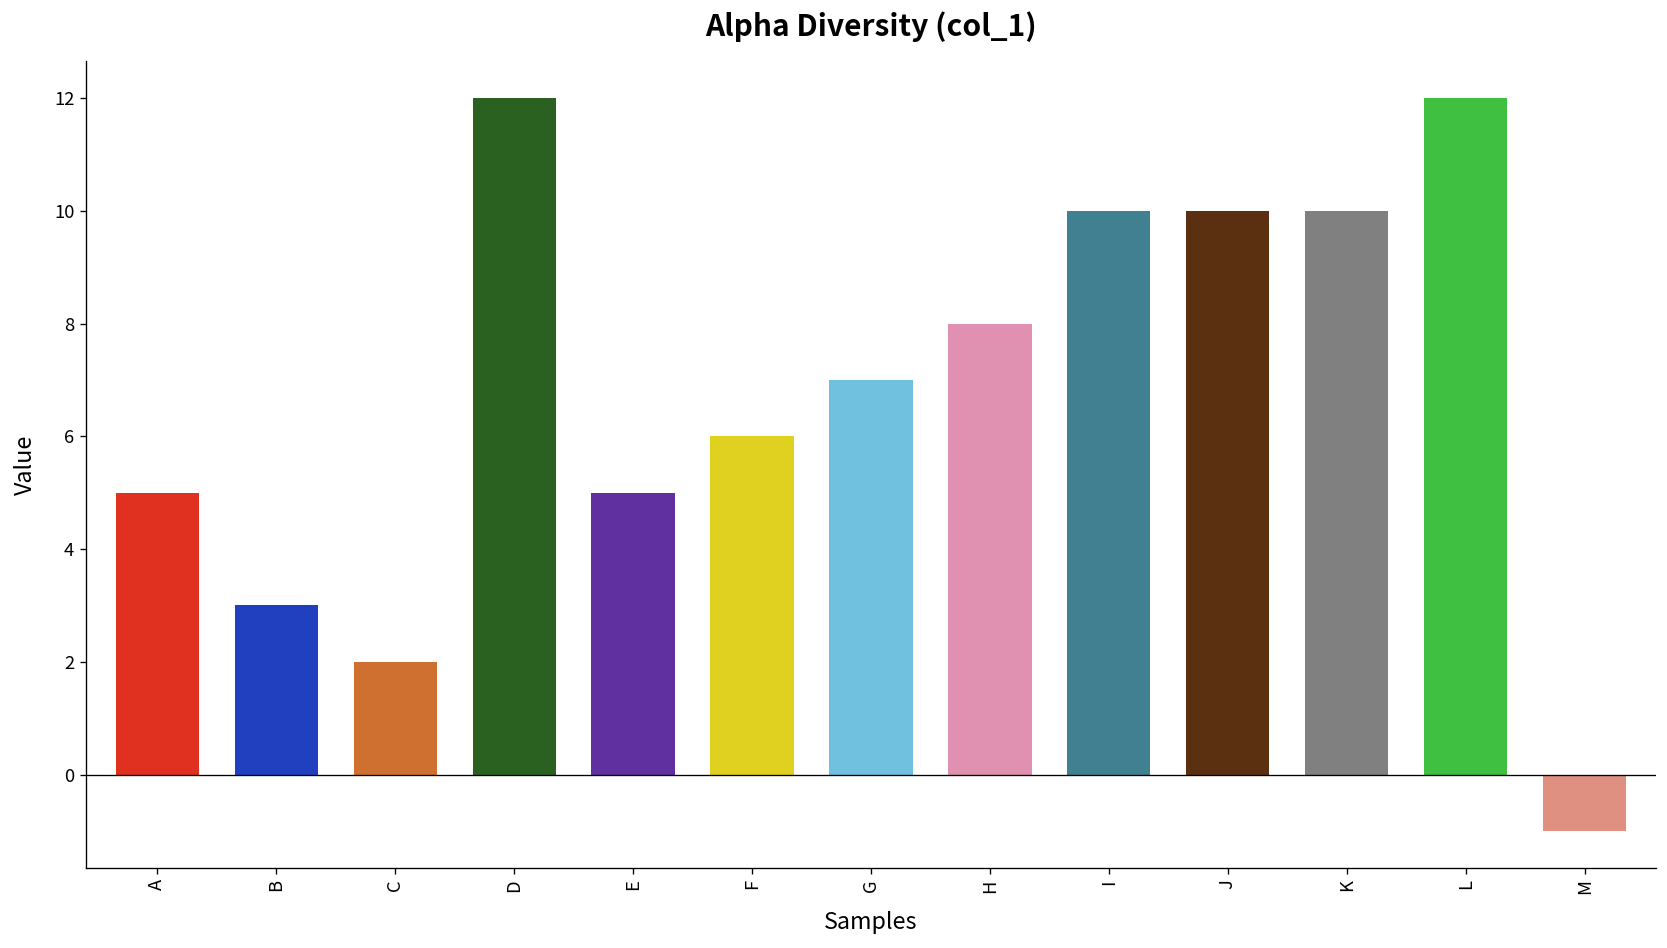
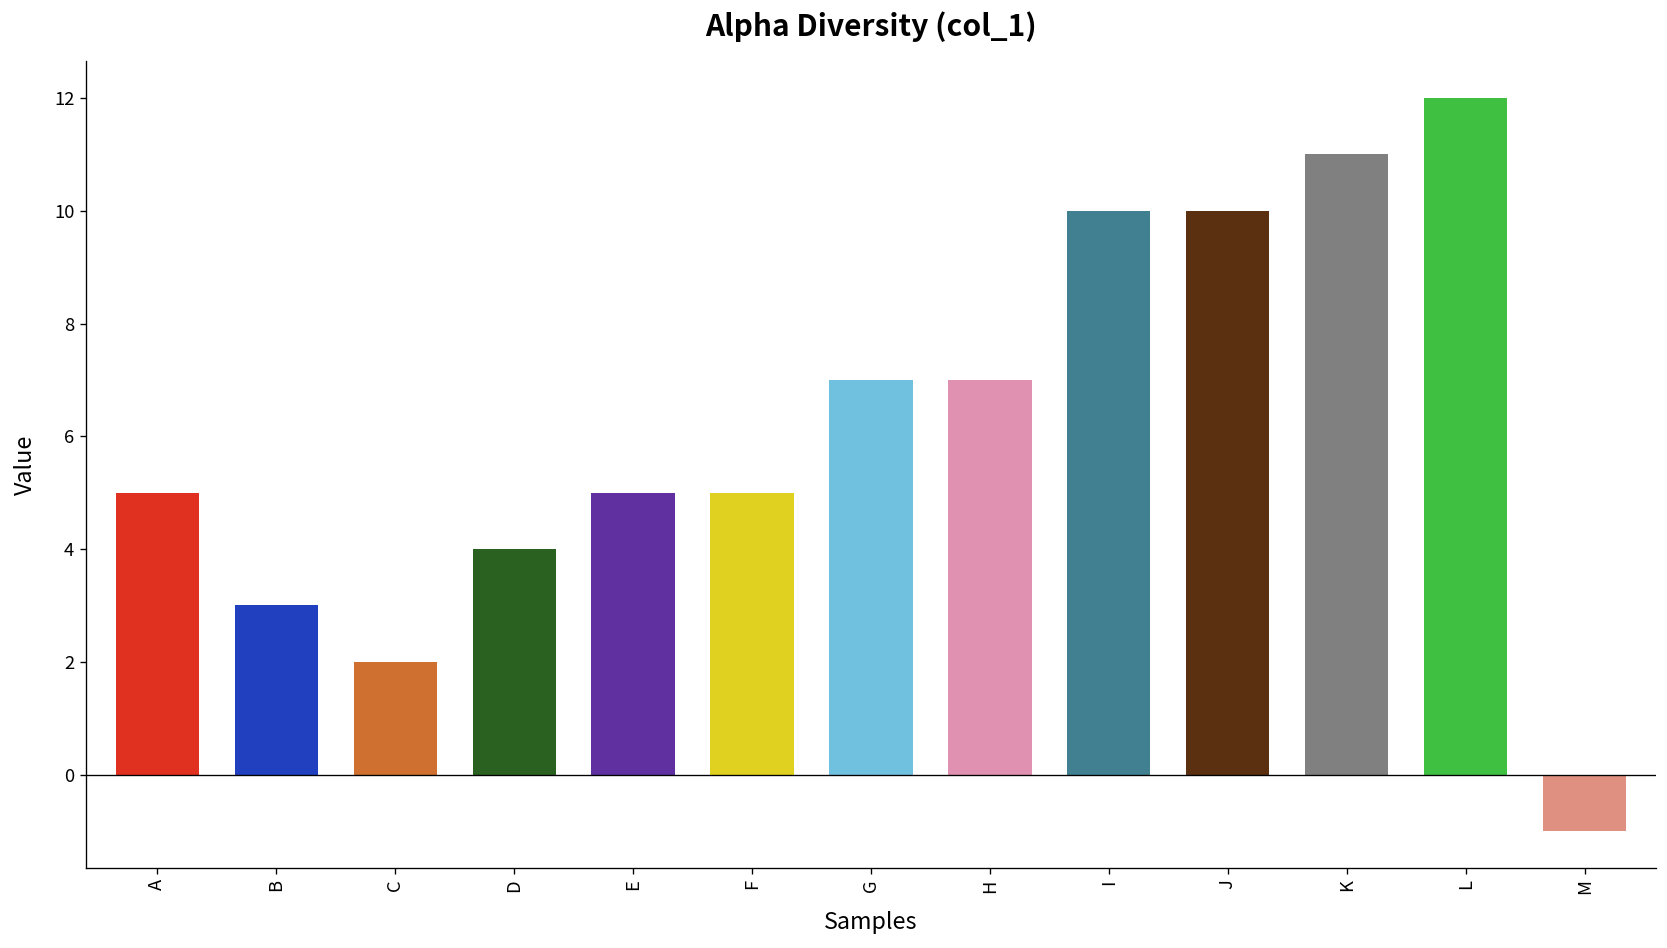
  {
    "A": 5,
    "B": 3,
    "C": 2,
-   "D": 12,
+   "D": 4,
    "E": 5,
-   "F": 6,
+   "F": 5,
    "G": 7,
-   "H": 8,
+   "H": 7,
    "I": 10,
    "J": 10,
-   "K": 10,
+   "K": 11,
    "L": 12,
    "M": -1
  }
